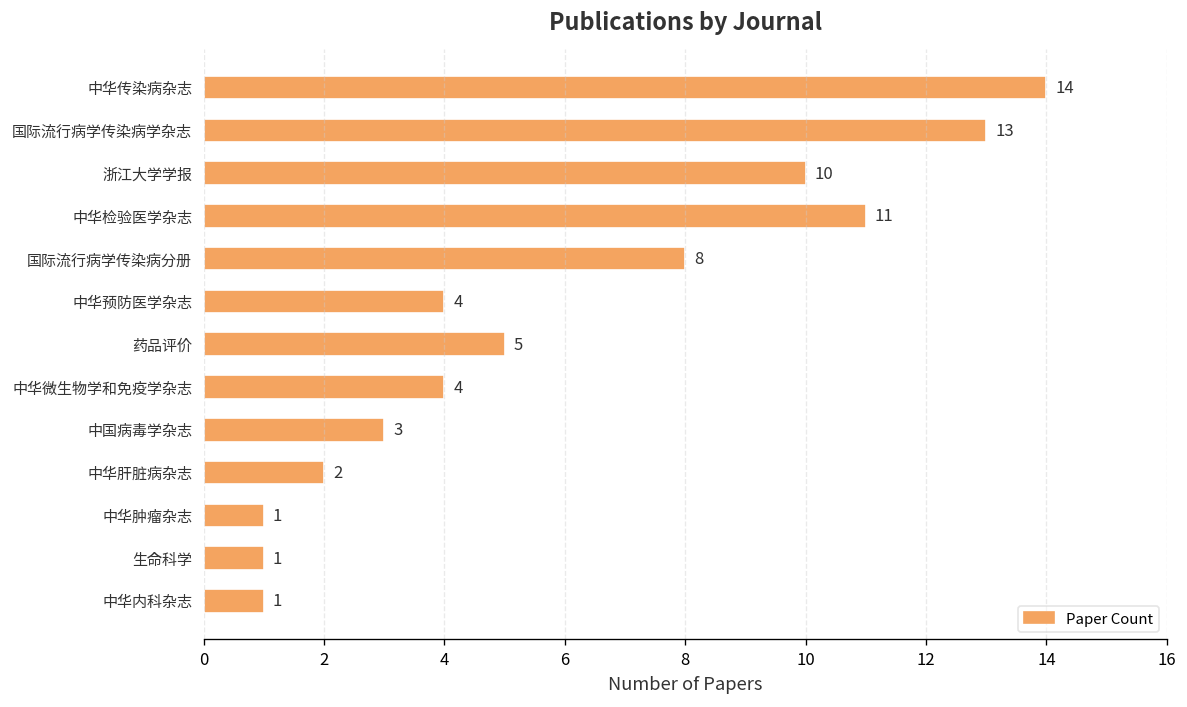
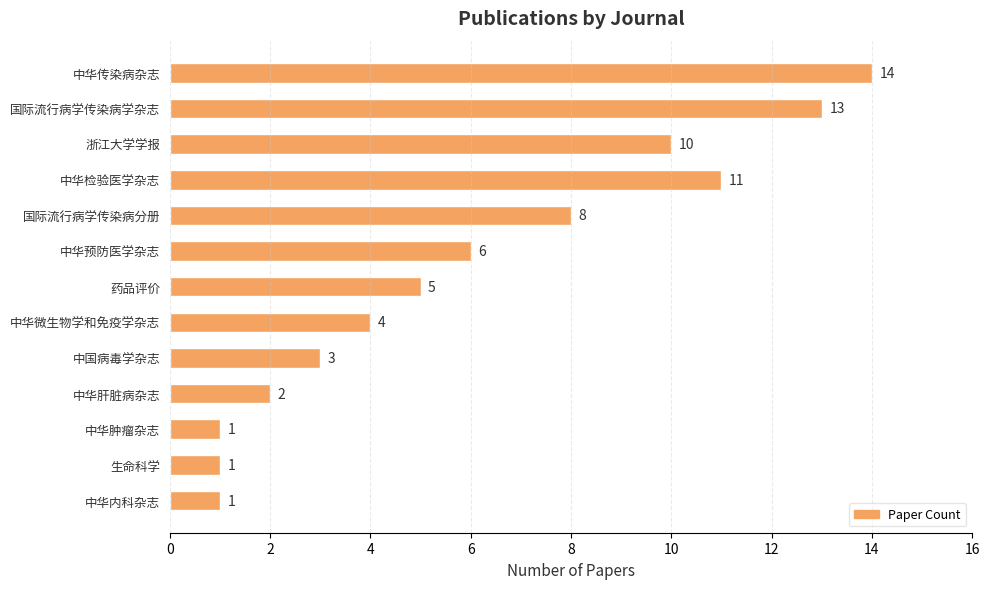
  {
    "中华传染病杂志": 14,
    "国际流行病学传染病学杂志": 13,
    "浙江大学学报": 10,
    "中华检验医学杂志": 11,
    "国际流行病学传染病分册": 8,
-   "中华预防医学杂志": 4,
+   "中华预防医学杂志": 6,
    "药品评价": 5,
    "中华微生物学和免疫学杂志": 4,
    "中国病毒学杂志": 3,
    "中华肝脏病杂志": 2,
    "中华肿瘤杂志": 1,
    "生命科学": 1,
    "中华内科杂志": 1
  }
